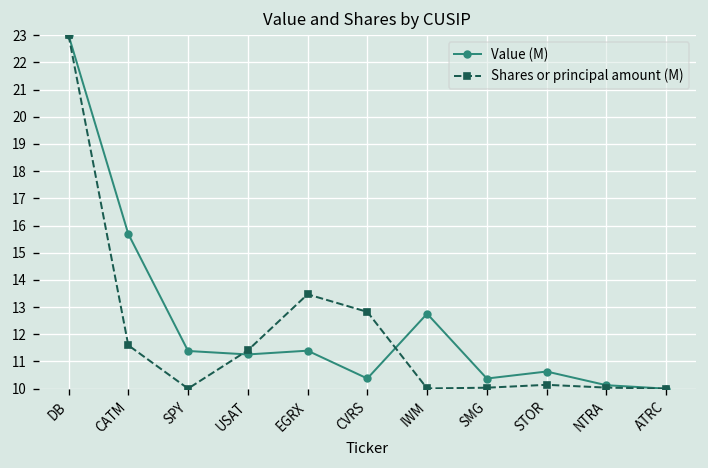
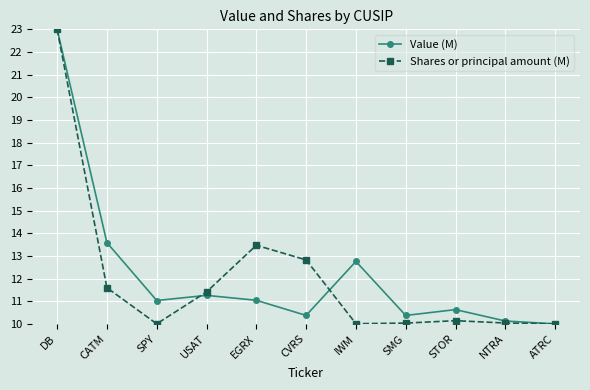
  {
    "Value (M)": {
-     "CATM": 15.7,
-     "SPY": 11.4,
+     "CATM": 13.6,
+     "SPY": 11.0,
      "USAT": 11.3,
-     "EGRX": 11.4,
+     "EGRX": 11.0,
      "CVRS": 10.4,
      "IWM": 12.8,
      "SMG": 10.4,
      "STOR": 10.6
    },
    "Shares or principal amount (M)": {
      "CATM": 11.6,
      "SPY": 10.0,
      "USAT": 11.4,
      "EGRX": 13.5,
      "CVRS": 12.8,
      "IWM": 10.0,
      "SMG": 10.0,
      "STOR": 10.1
    }
  }
